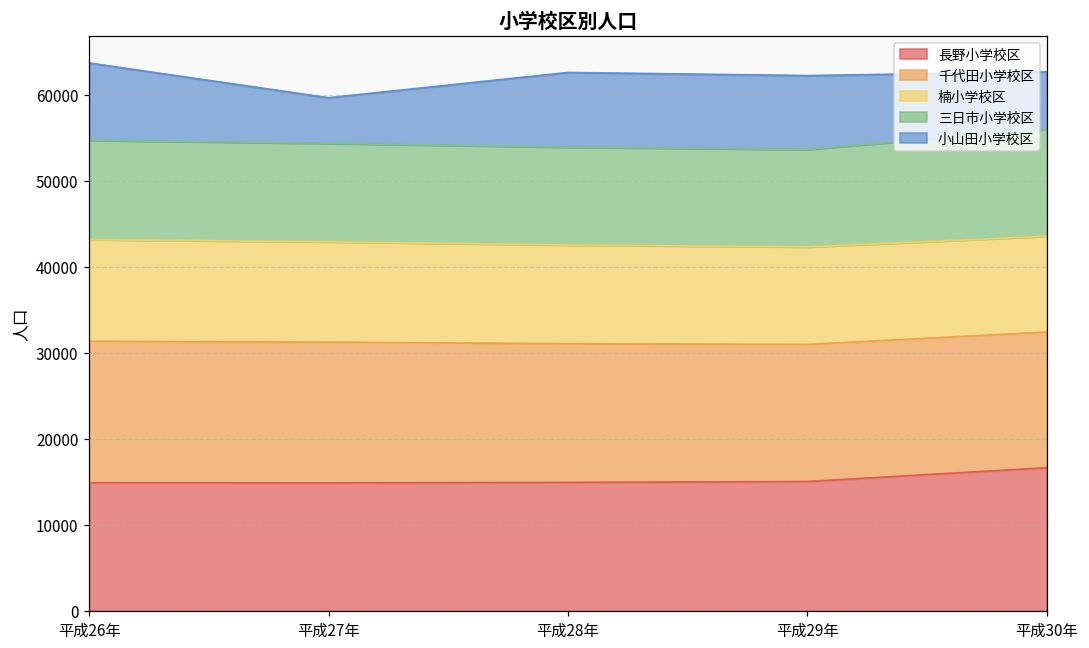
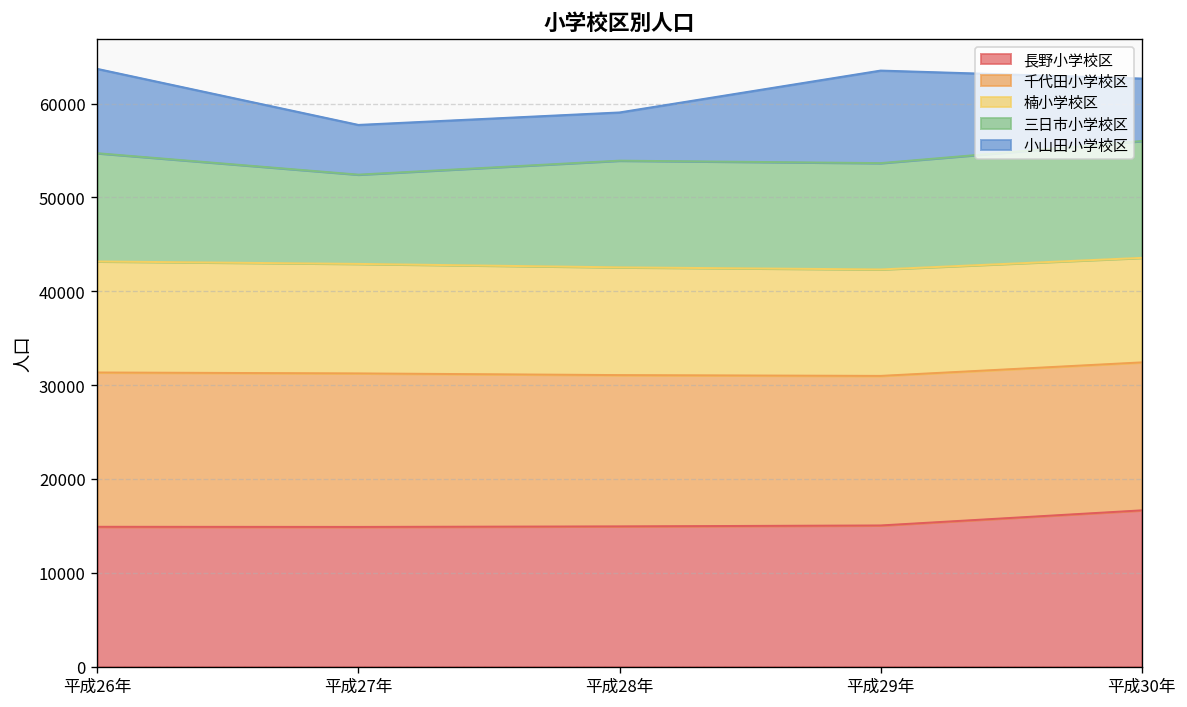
  {
    "長野小学校区": {
      "平成26年": 15000,
      "平成27年": 15000,
      "平成28年": 15000,
      "平成29年": 15000,
      "平成30年": 17000
    },
    "三日市小学校区": {
      "平成26年": 12000,
-     "平成27年": 11000,
+     "平成27年": 10000,
      "平成28年": 11000,
      "平成29年": 11000,
      "平成30年": 12000
    },
    "小山田小学校区": {
      "平成26年": 9000,
      "平成27年": 5000,
-     "平成28年": 9000,
-     "平成29年": 9000,
+     "平成28年": 5000,
+     "平成29年": 10000,
      "平成30年": 7000
    }
  }
